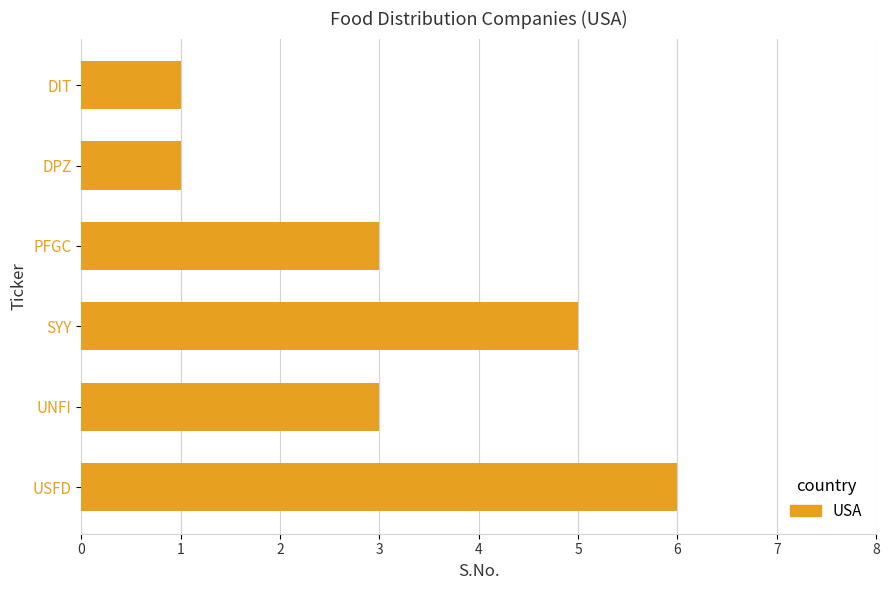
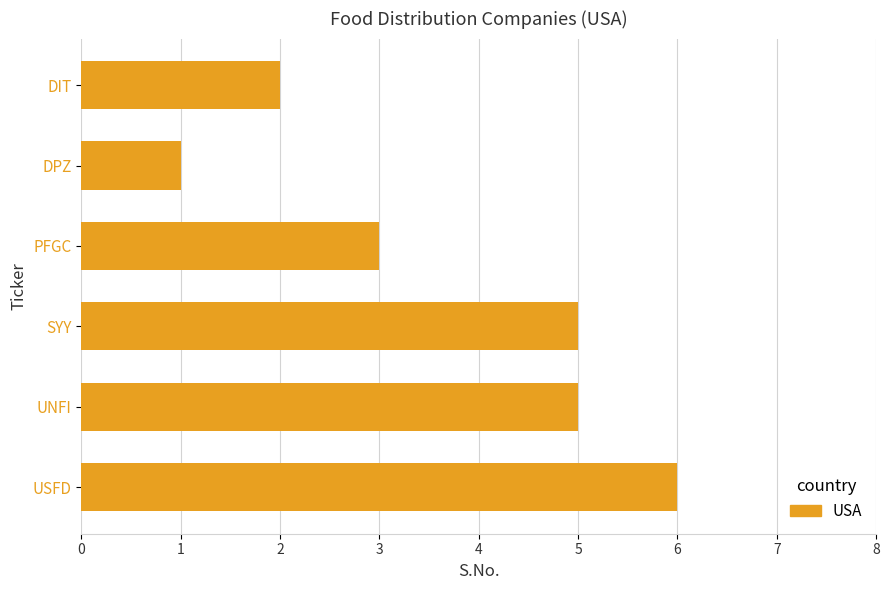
  {
-   "DIT": 1,
+   "DIT": 2,
    "DPZ": 1,
    "PFGC": 3,
    "SYY": 5,
-   "UNFI": 3,
+   "UNFI": 5,
    "USFD": 6
  }
